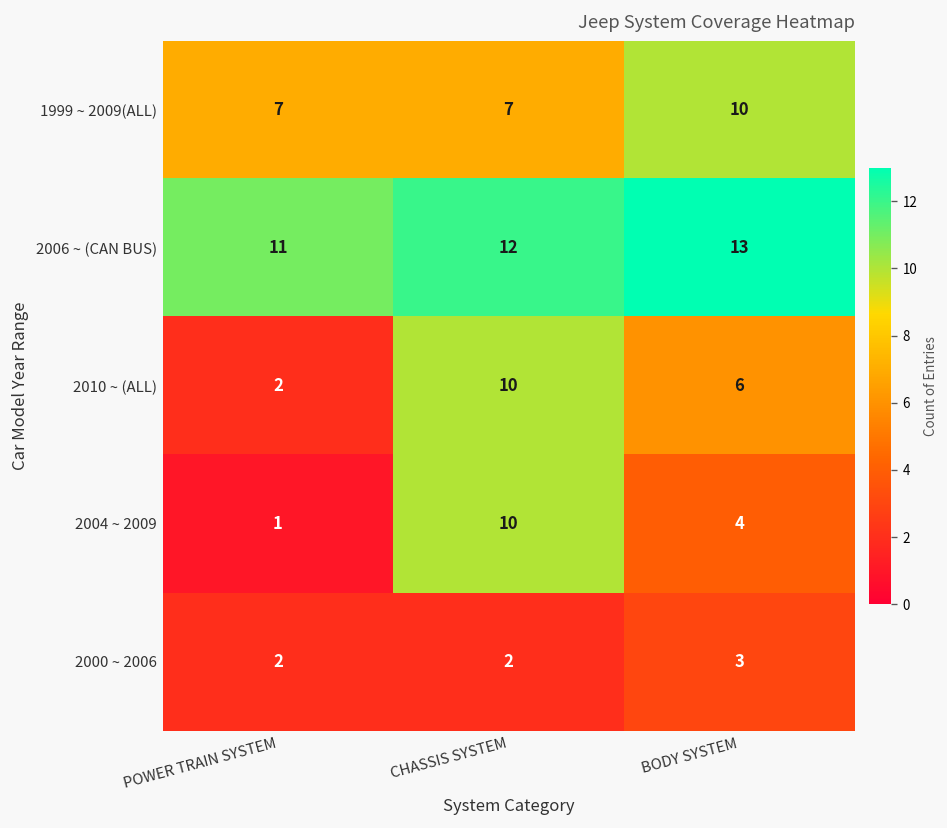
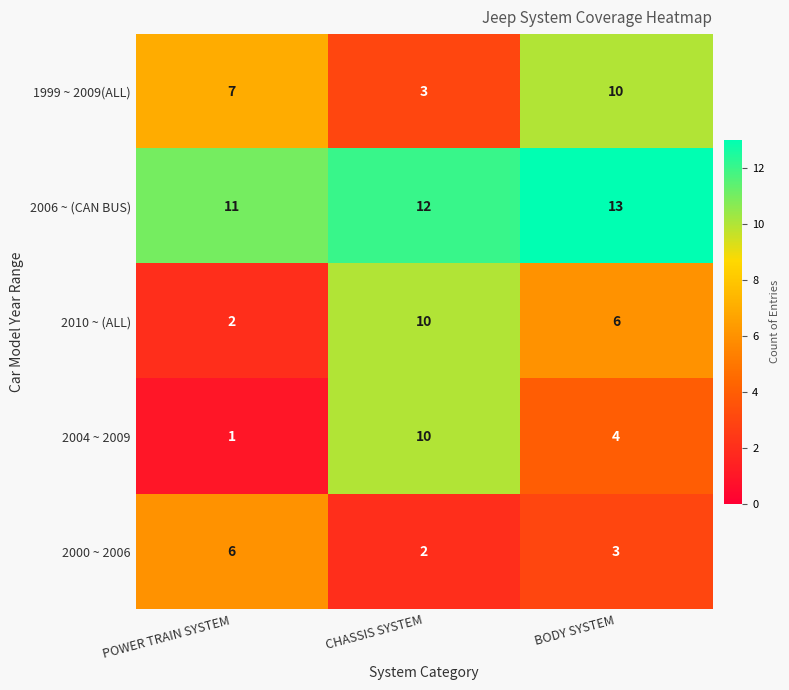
  {
    "1999 ~ 2009(ALL)": {
      "POWER TRAIN SYSTEM": 7,
-     "CHASSIS SYSTEM": 7,
+     "CHASSIS SYSTEM": 3,
      "BODY SYSTEM": 10
    },
    "2006 ~ (CAN BUS)": {
      "POWER TRAIN SYSTEM": 11,
      "CHASSIS SYSTEM": 12,
      "BODY SYSTEM": 13
    },
    "2010 ~ (ALL)": {
      "POWER TRAIN SYSTEM": 2,
      "CHASSIS SYSTEM": 10,
      "BODY SYSTEM": 6
    },
    "2004 ~ 2009": {
      "POWER TRAIN SYSTEM": 1,
      "CHASSIS SYSTEM": 10,
      "BODY SYSTEM": 4
    },
    "2000 ~ 2006": {
-     "POWER TRAIN SYSTEM": 2,
+     "POWER TRAIN SYSTEM": 6,
      "CHASSIS SYSTEM": 2,
      "BODY SYSTEM": 3
    }
  }
